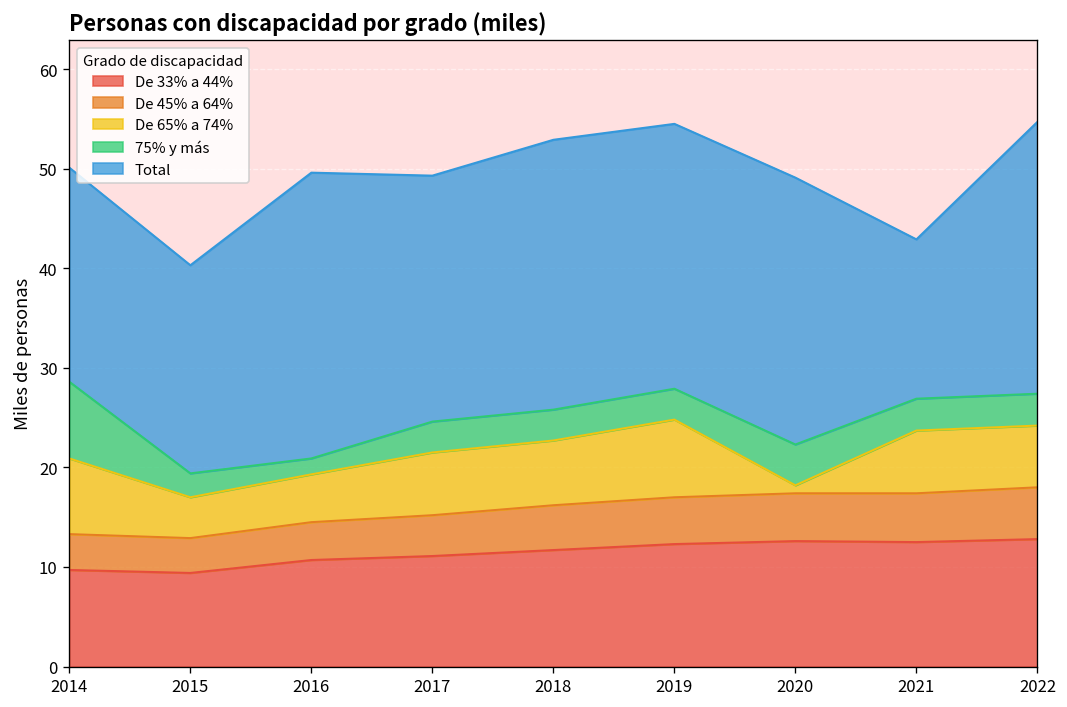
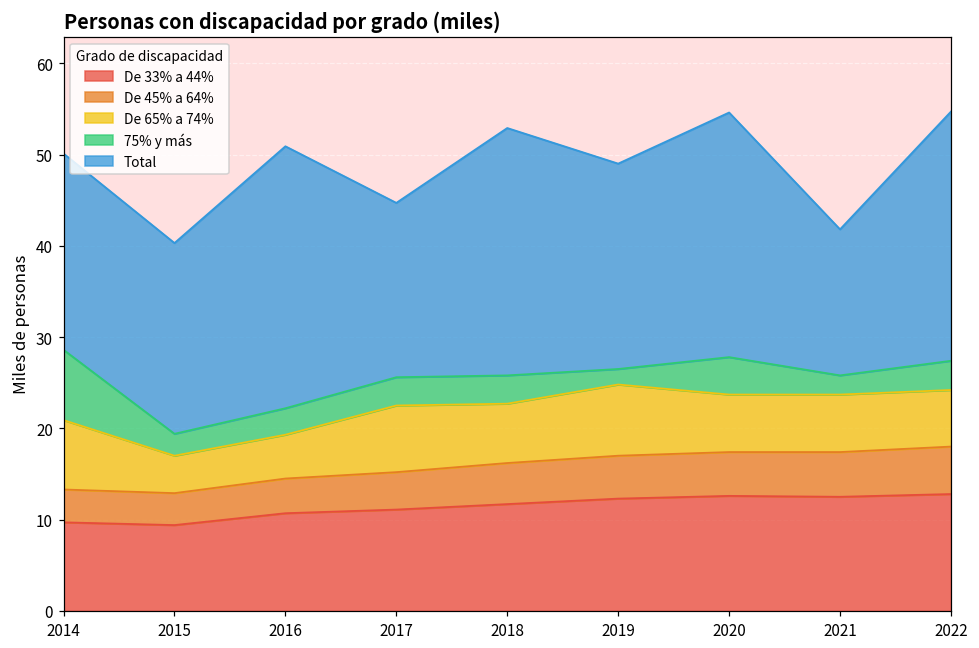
  {
    "De 65% a 74%": {
      "2014": 8,
      "2015": 4,
      "2016": 5,
-     "2017": 6,
+     "2017": 7,
      "2018": 7,
      "2019": 8,
-     "2020": 1,
+     "2020": 6,
      "2021": 6,
      "2022": 6
    },
    "75% y más": {
      "2014": 8,
      "2015": 2,
-     "2016": 2,
+     "2016": 3,
      "2017": 3,
      "2018": 3,
-     "2019": 3,
+     "2019": 2,
      "2020": 4,
-     "2021": 3,
+     "2021": 2,
      "2022": 3
    },
    "Total": {
      "2014": 21,
      "2015": 21,
      "2016": 29,
-     "2017": 25,
+     "2017": 19,
      "2018": 27,
-     "2019": 27,
+     "2019": 23,
      "2020": 27,
      "2021": 16,
      "2022": 27
    }
  }
